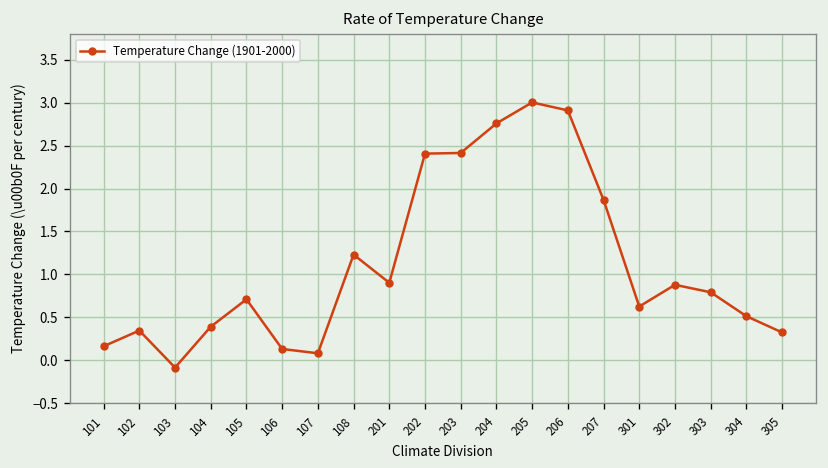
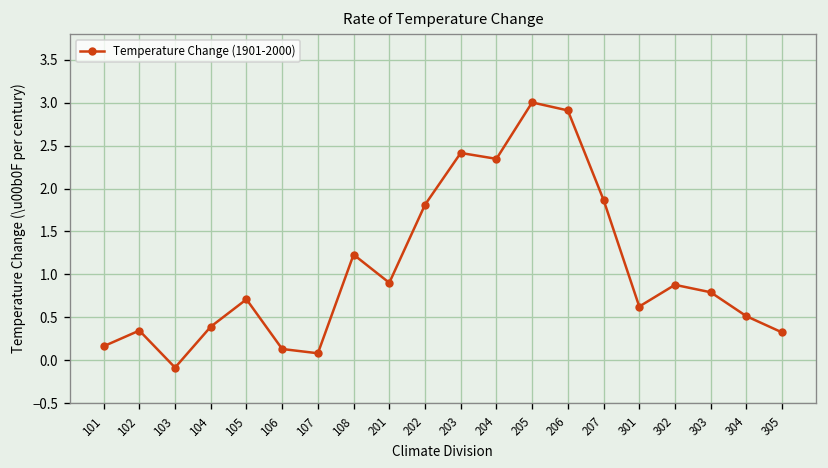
  {
    "101": 0.2,
    "102": 0.3,
    "103": -0.1,
    "104": 0.4,
    "105": 0.7,
    "106": 0.1,
    "107": 0.1,
    "108": 1.2,
    "201": 0.9,
-   "202": 2.4,
+   "202": 1.8,
    "203": 2.4,
-   "204": 2.8,
+   "204": 2.3,
    "205": 3.0,
    "206": 2.9,
    "207": 1.9,
    "301": 0.6,
    "302": 0.9,
    "303": 0.8,
    "304": 0.5,
    "305": 0.3
  }
